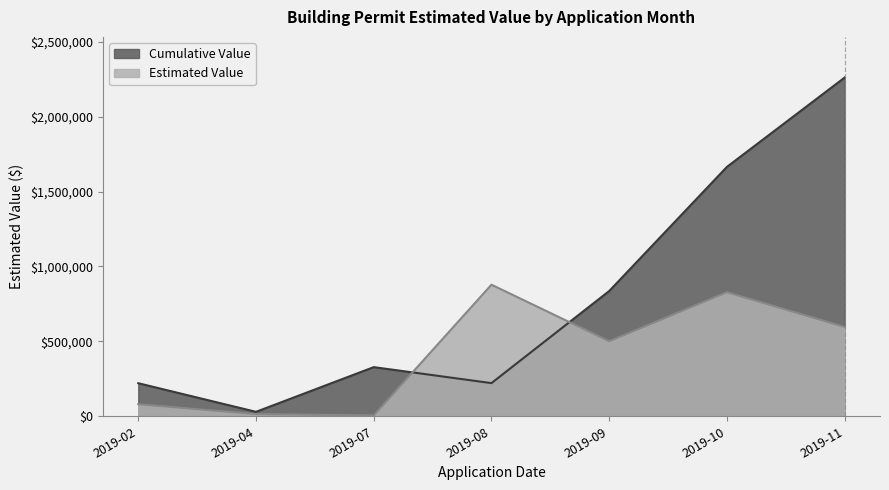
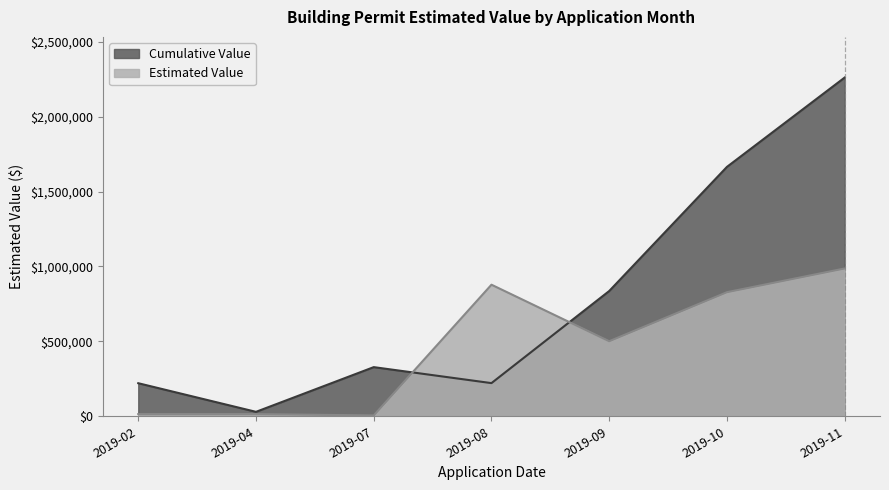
  {
    "Cumulative Value": {
      "2019-02": "$220,000",
      "2019-07": "$330,000",
      "2019-08": "$220,000",
      "2019-09": "$840,000",
      "2019-10": "$1,660,000",
      "2019-11": "$2,260,000"
    },
    "Estimated Value": {
-     "2019-02": "$80,000",
+     "2019-02": "$20,000",
      "2019-07": "$10,000",
      "2019-08": "$880,000",
      "2019-09": "$500,000",
      "2019-10": "$830,000",
-     "2019-11": "$600,000"
+     "2019-11": "$990,000"
    }
  }
